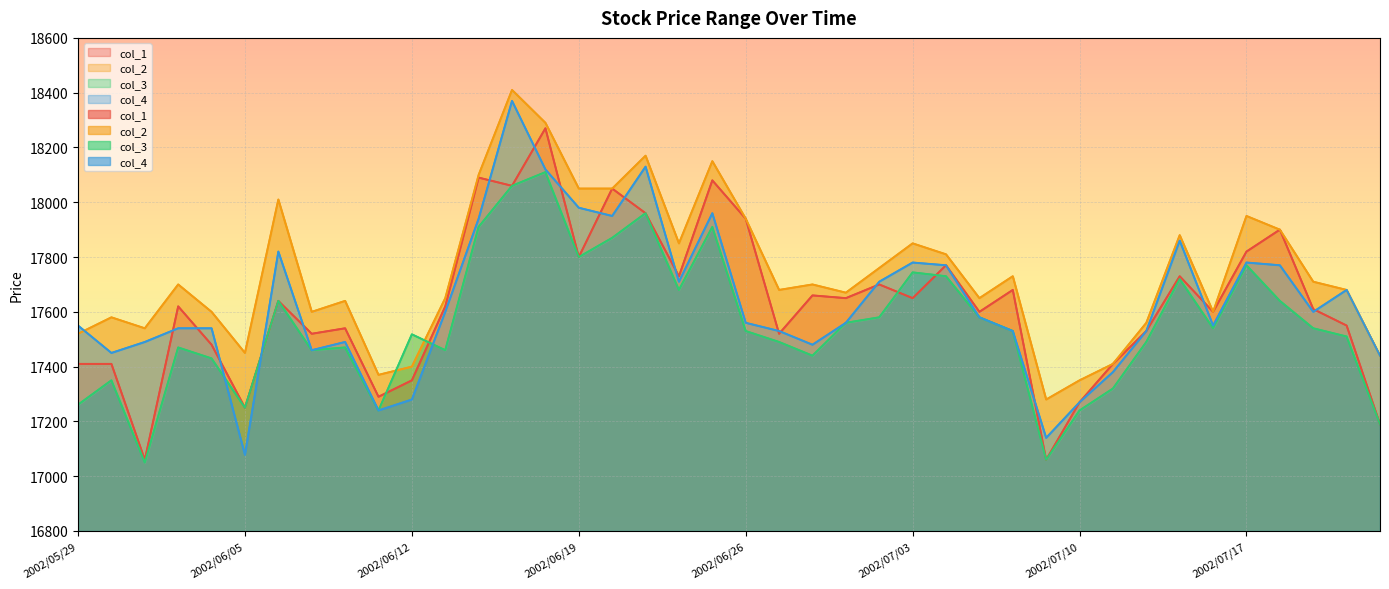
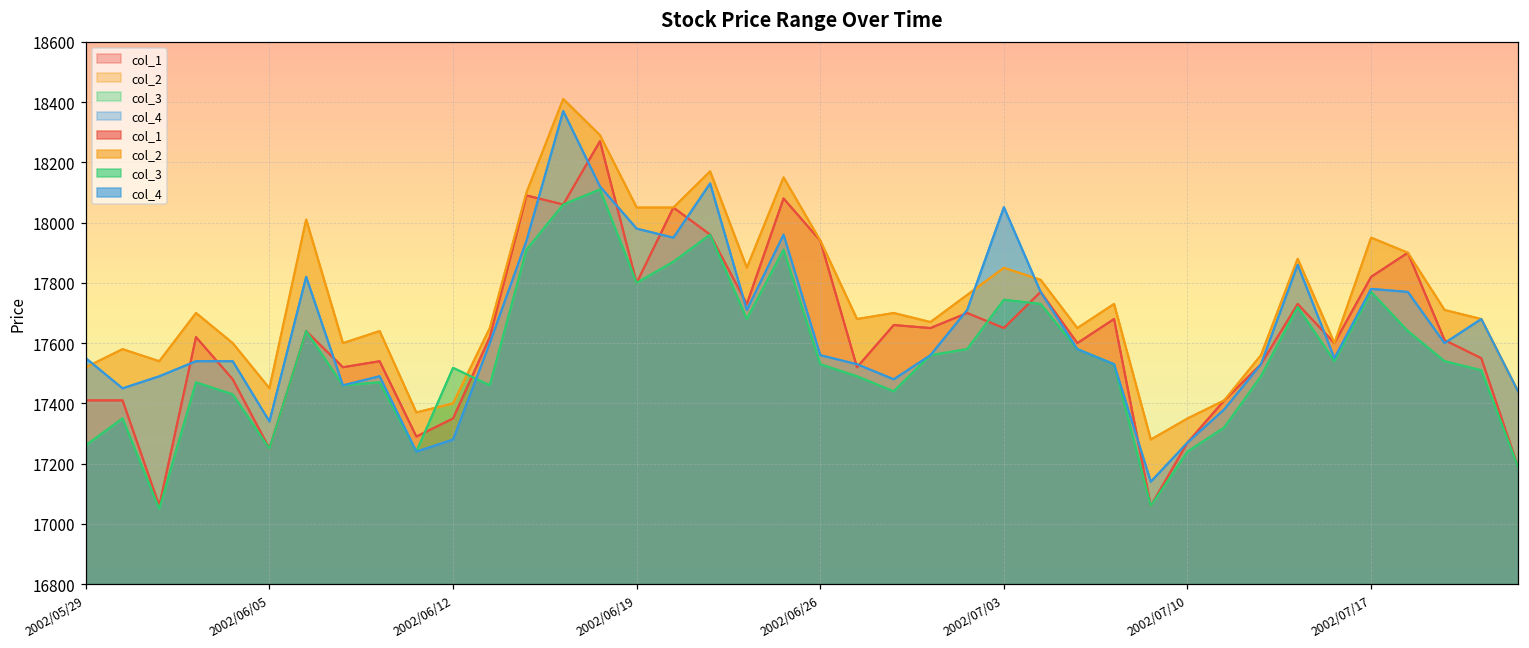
  {
    "col_3": {
      "2002/05/29": 17260,
      "2002/06/26": 17530,
      "2002/07/03": 17740,
      "2002/07/10": 17240,
      "2002/07/17": 17770
    },
    "col_4": {
      "2002/05/29": 17550,
-     "2002/06/05": 17080,
+     "2002/06/05": 17340,
      "2002/06/12": 17280,
      "2002/06/19": 17980,
      "2002/06/26": 17560,
-     "2002/07/03": 17780,
+     "2002/07/03": 18050,
      "2002/07/17": 17780
    }
  }
